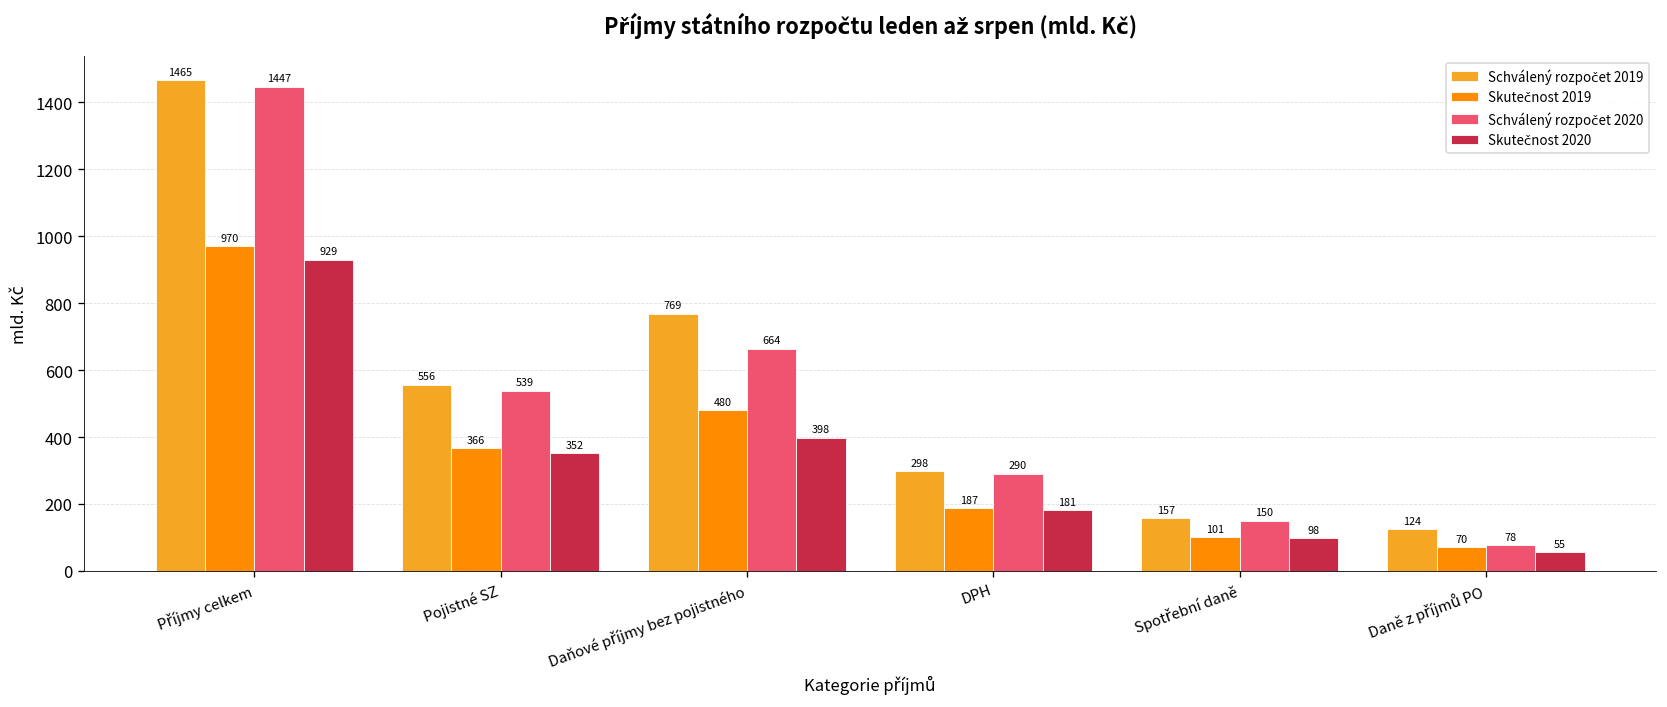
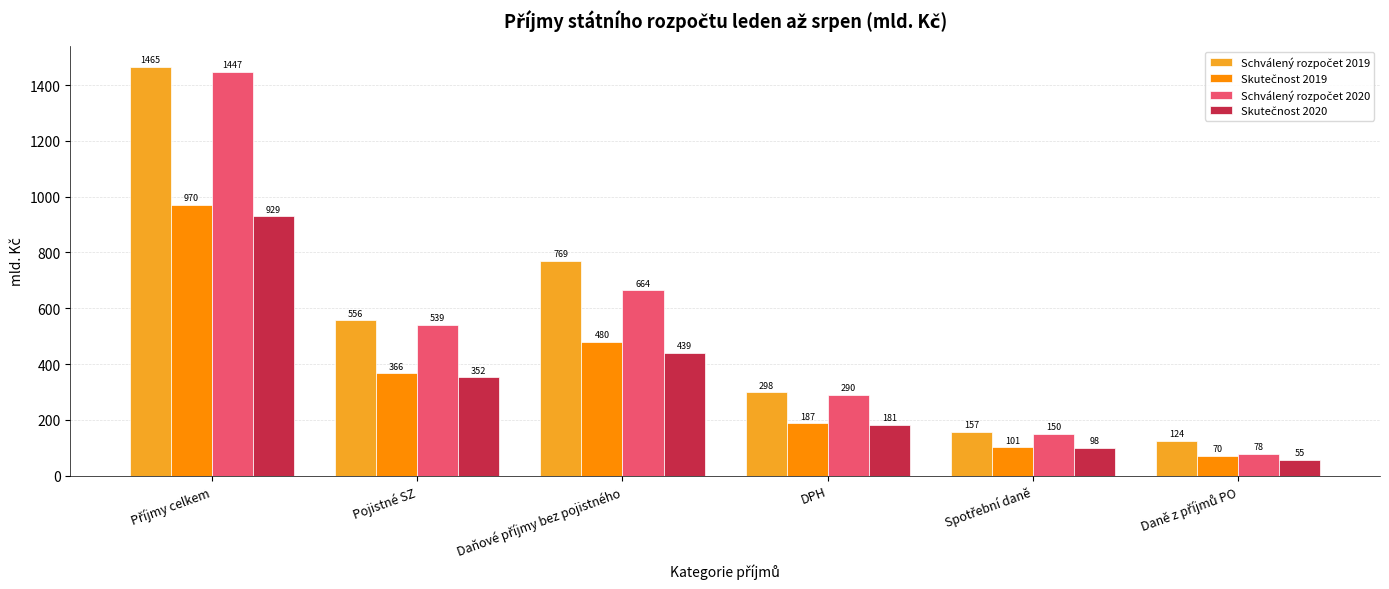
  {
    "Schválený rozpočet 2020": {
      "Příjmy celkem": 1447,
      "Pojistné SZ": 539,
      "Daňové příjmy bez pojistného": 664,
      "DPH": 290,
      "Spotřební daně": 150,
      "Daně z příjmů PO": 78
    },
    "Skutečnost 2020": {
      "Příjmy celkem": 929,
      "Pojistné SZ": 352,
-     "Daňové příjmy bez pojistného": 398,
+     "Daňové příjmy bez pojistného": 439,
      "DPH": 181,
      "Spotřební daně": 98,
      "Daně z příjmů PO": 55
    }
  }
